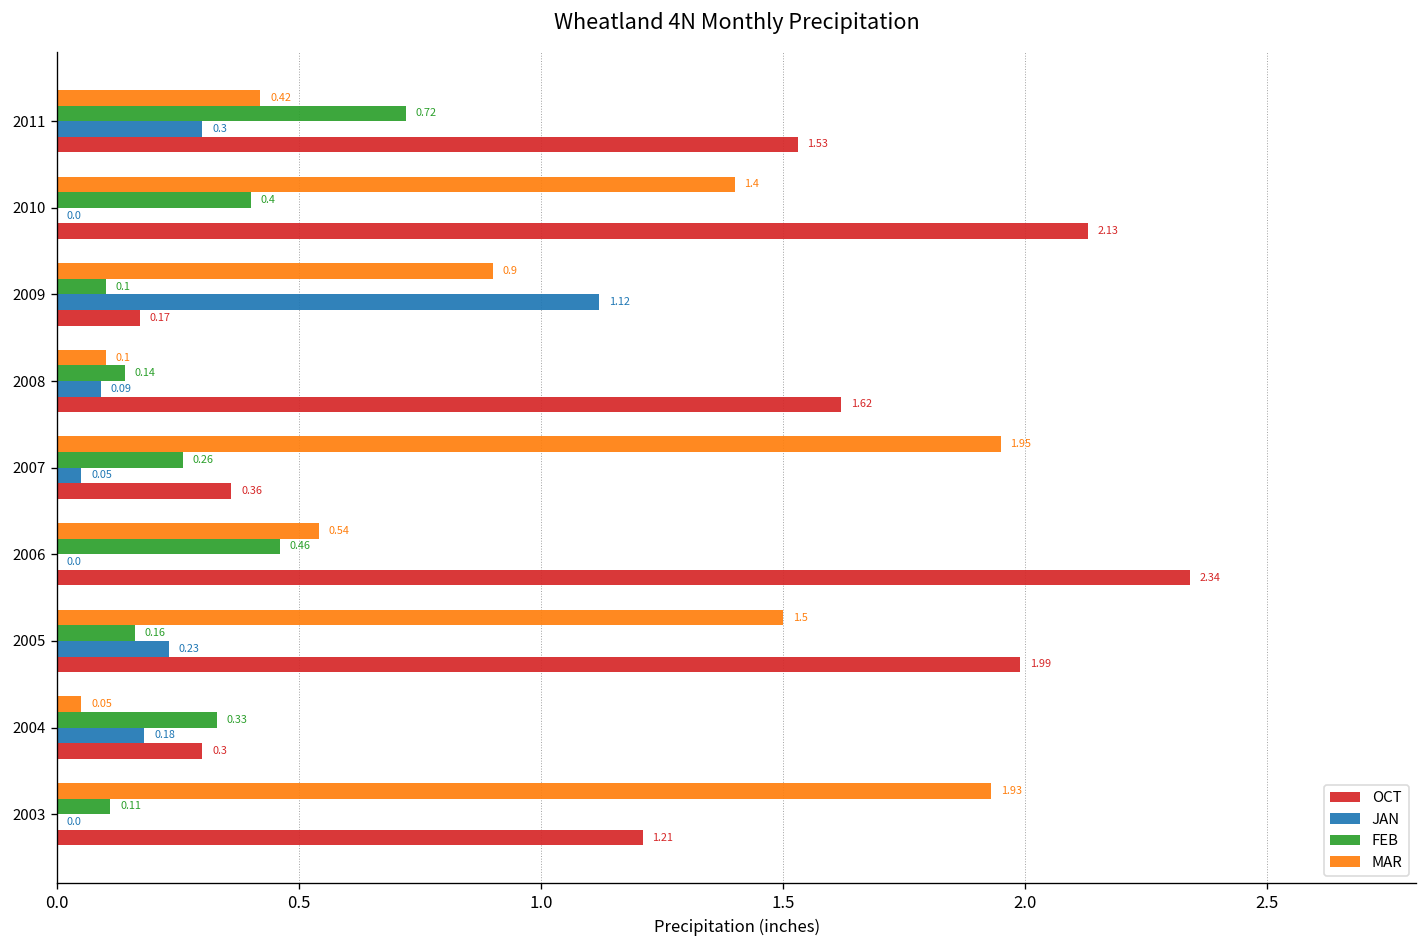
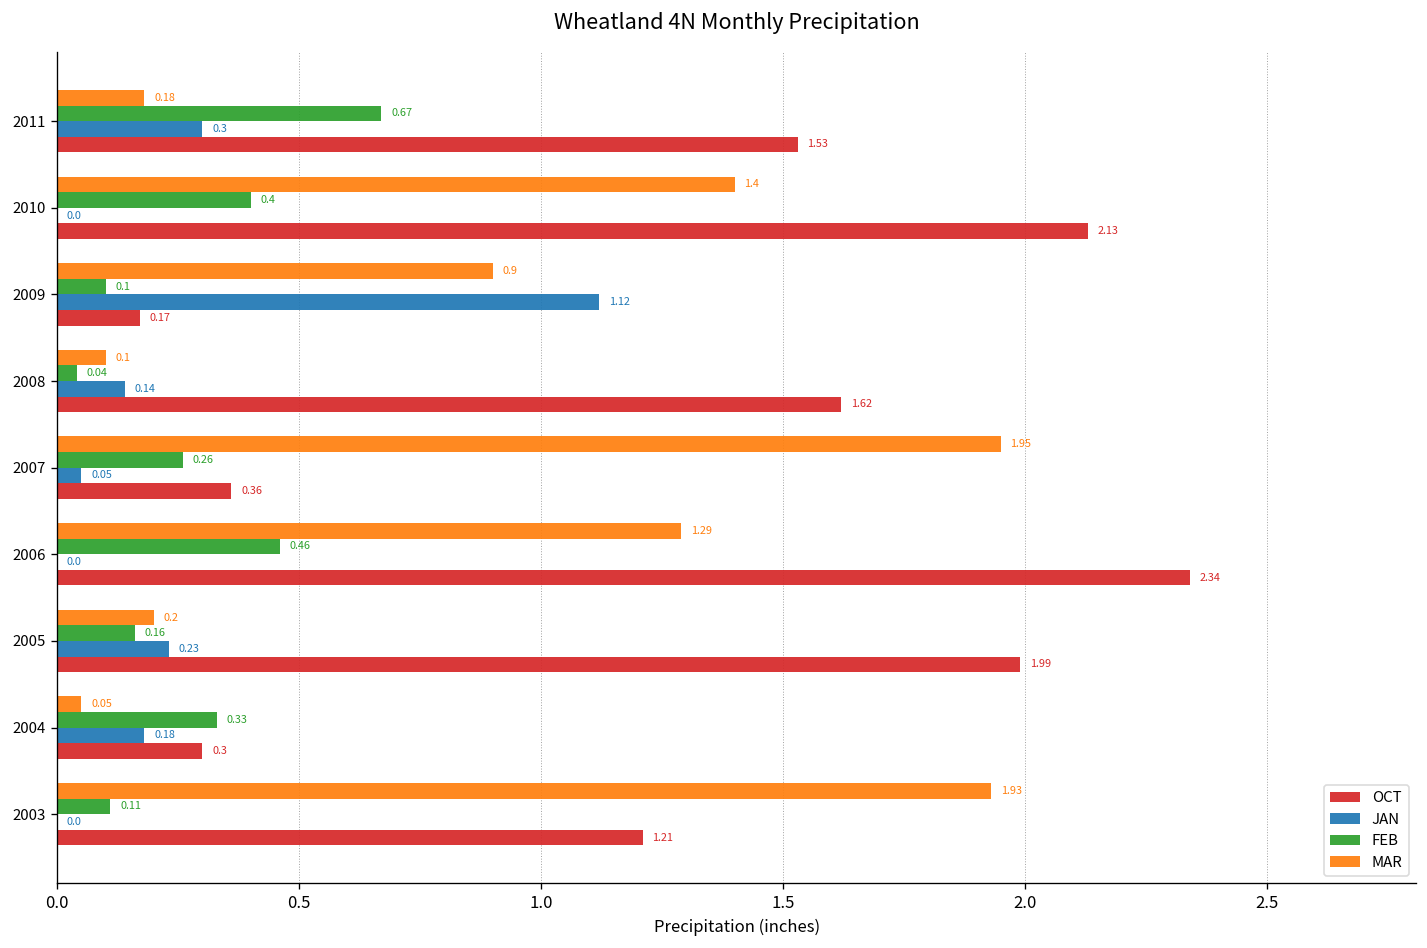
  {
    "OCT": {
      "2011": 1.53,
      "2010": 2.13,
      "2009": 0.17,
      "2008": 1.62,
      "2007": 0.36,
      "2006": 2.34,
      "2005": 1.99,
      "2004": 0.3,
      "2003": 1.21
    },
    "JAN": {
      "2011": 0.3,
      "2010": 0.0,
      "2009": 1.12,
-     "2008": 0.09,
+     "2008": 0.14,
      "2007": 0.05,
      "2006": 0.0,
      "2005": 0.23,
      "2004": 0.18,
      "2003": 0.0
    },
    "FEB": {
-     "2011": 0.72,
+     "2011": 0.67,
      "2010": 0.4,
      "2009": 0.1,
-     "2008": 0.14,
+     "2008": 0.04,
      "2007": 0.26,
      "2006": 0.46,
      "2005": 0.16,
      "2004": 0.33,
      "2003": 0.11
    },
    "MAR": {
-     "2011": 0.42,
+     "2011": 0.18,
      "2010": 1.4,
      "2009": 0.9,
      "2008": 0.1,
      "2007": 1.95,
-     "2006": 0.54,
-     "2005": 1.5,
+     "2006": 1.29,
+     "2005": 0.2,
      "2004": 0.05,
      "2003": 1.93
    }
  }
